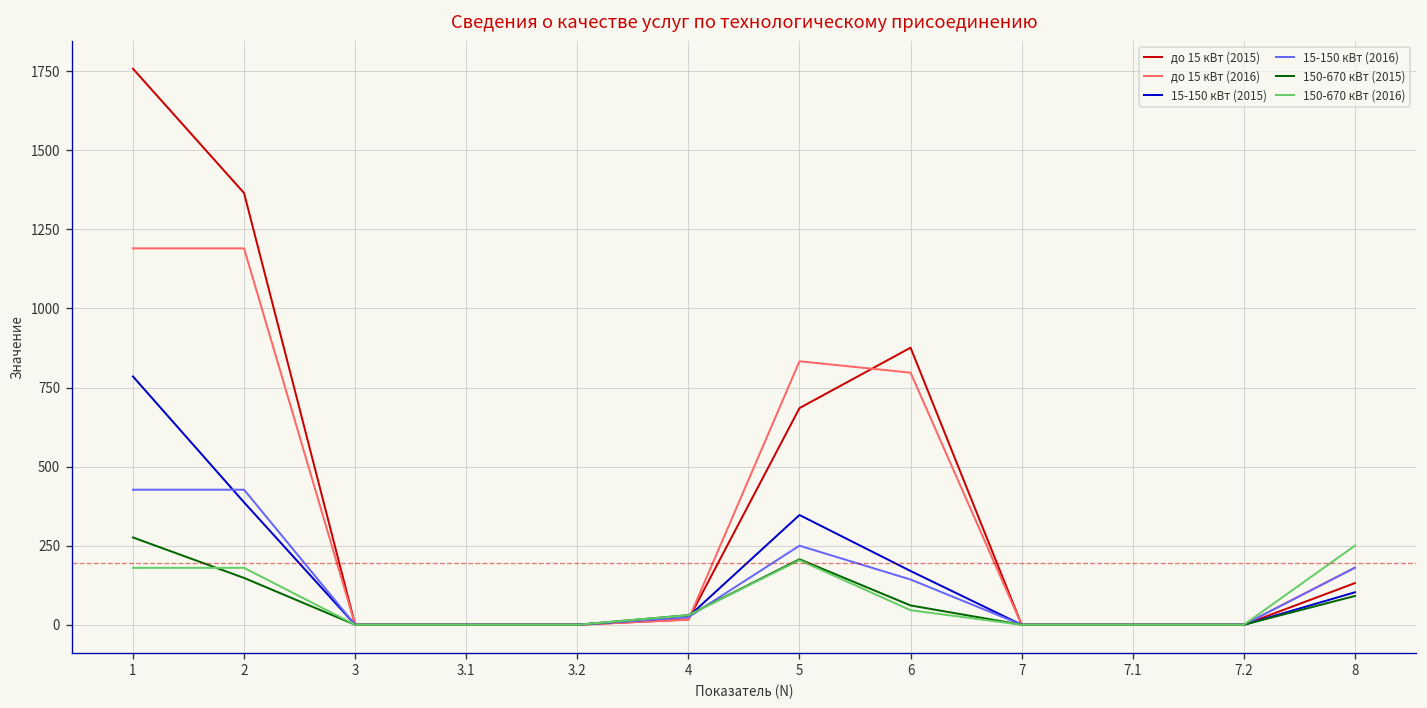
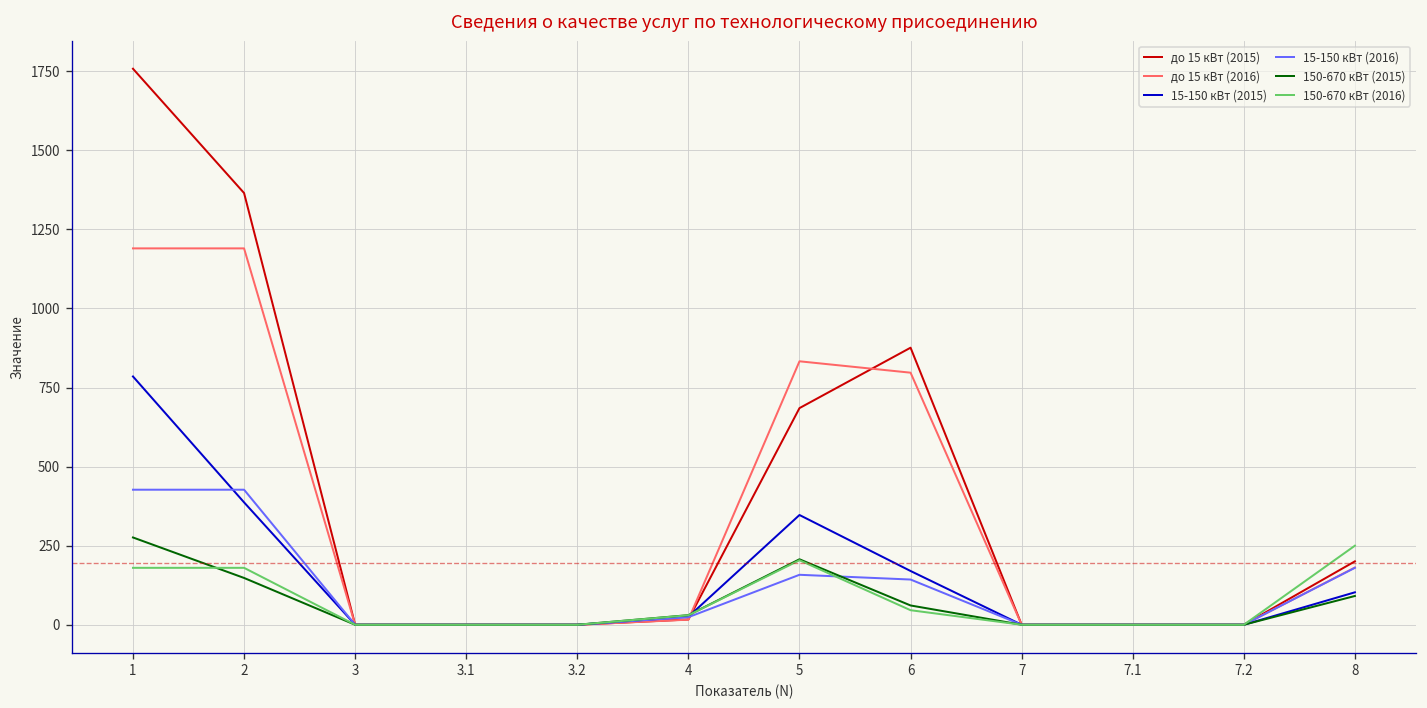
  {
    "до 15 кВт (2015)": {
      "1": 1760,
      "2": 1370,
      "5": 690,
      "6": 880,
-     "8": 130
+     "8": 200
    },
    "до 15 кВт (2016)": {
      "1": 1190,
      "2": 1190,
      "5": 830,
      "6": 800
    },
    "15-150 кВт (2015)": {
      "1": 790,
      "2": 390,
      "5": 350,
      "6": 170,
      "8": 100
    },
    "15-150 кВт (2016)": {
      "1": 430,
      "2": 430,
-     "5": 250,
+     "5": 160,
      "6": 140
    },
    "150-670 кВт (2015)": {
      "1": 280,
      "2": 150,
      "6": 60,
      "8": 90
    },
    "150-670 кВт (2016)": {
      "1": 180,
      "2": 180,
      "6": 50,
      "8": 250
    }
  }
